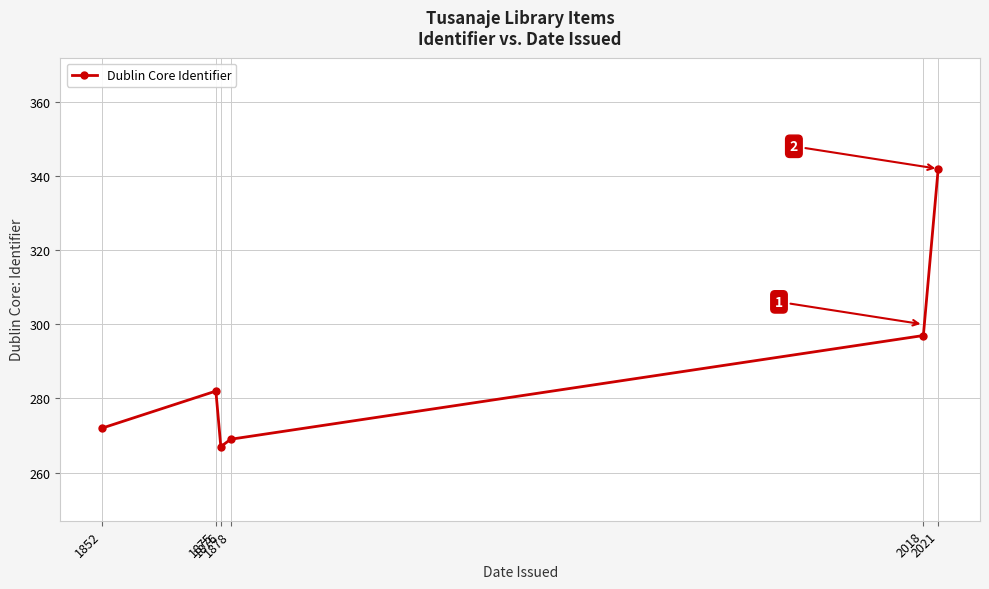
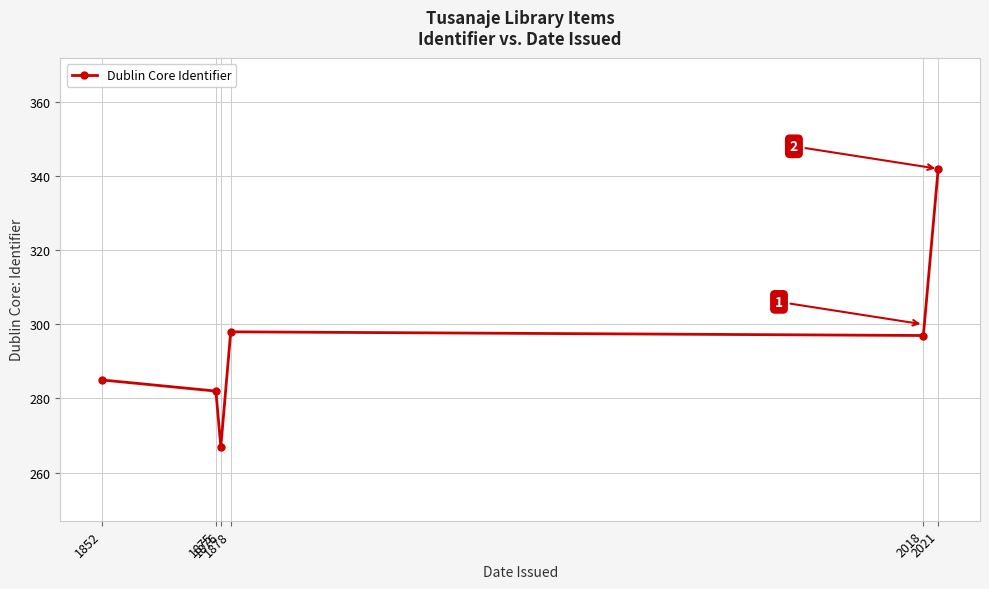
  {
-   "1852": 272,
+   "1852": 285,
    "1875": 282,
    "1876": 267,
-   "1878": 269,
+   "1878": 298,
    "2018": 297,
    "2021": 342
  }
